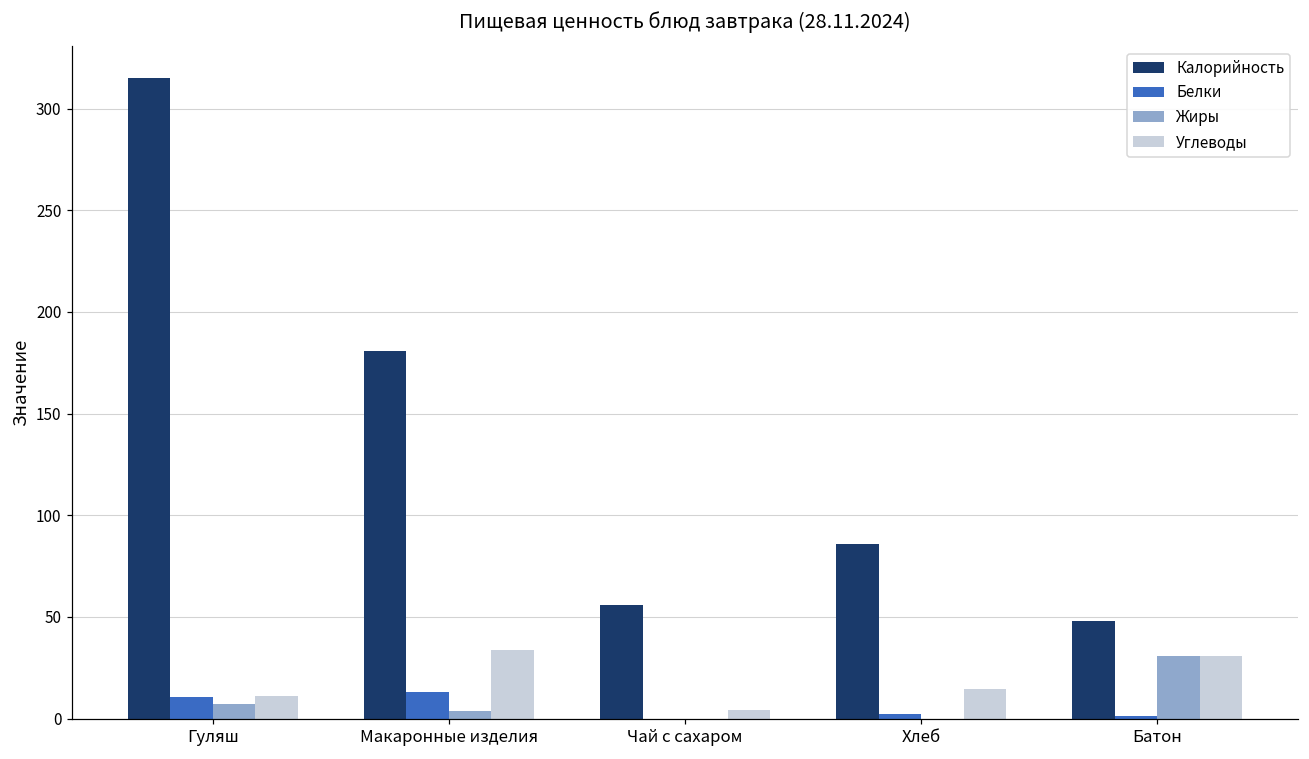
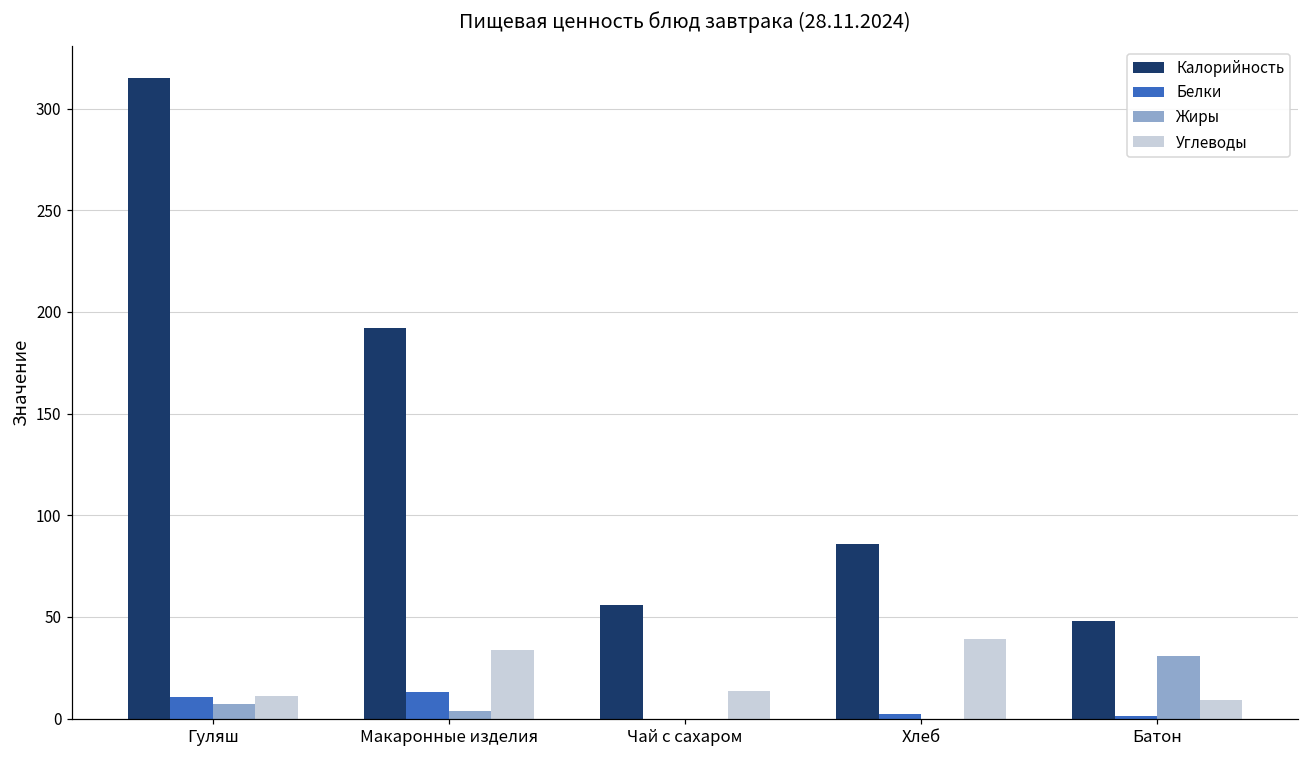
  {
    "Калорийность": {
      "Гуляш": 315,
-     "Макаронные изделия": 181,
+     "Макаронные изделия": 192,
      "Чай с сахаром": 56,
      "Хлеб": 86,
      "Батон": 48
    },
    "Белки": {
      "Гуляш": 11,
      "Макаронные изделия": 13,
      "Чай с сахаром": 0,
      "Хлеб": 2,
      "Батон": 1
    },
    "Жиры": {
      "Гуляш": 7,
      "Макаронные изделия": 4,
      "Чай с сахаром": 0,
      "Хлеб": 0,
      "Батон": 31
    },
    "Углеводы": {
      "Гуляш": 11,
      "Макаронные изделия": 34,
-     "Чай с сахаром": 4,
-     "Хлеб": 15,
-     "Батон": 31
+     "Чай с сахаром": 14,
+     "Хлеб": 39,
+     "Батон": 9
    }
  }
